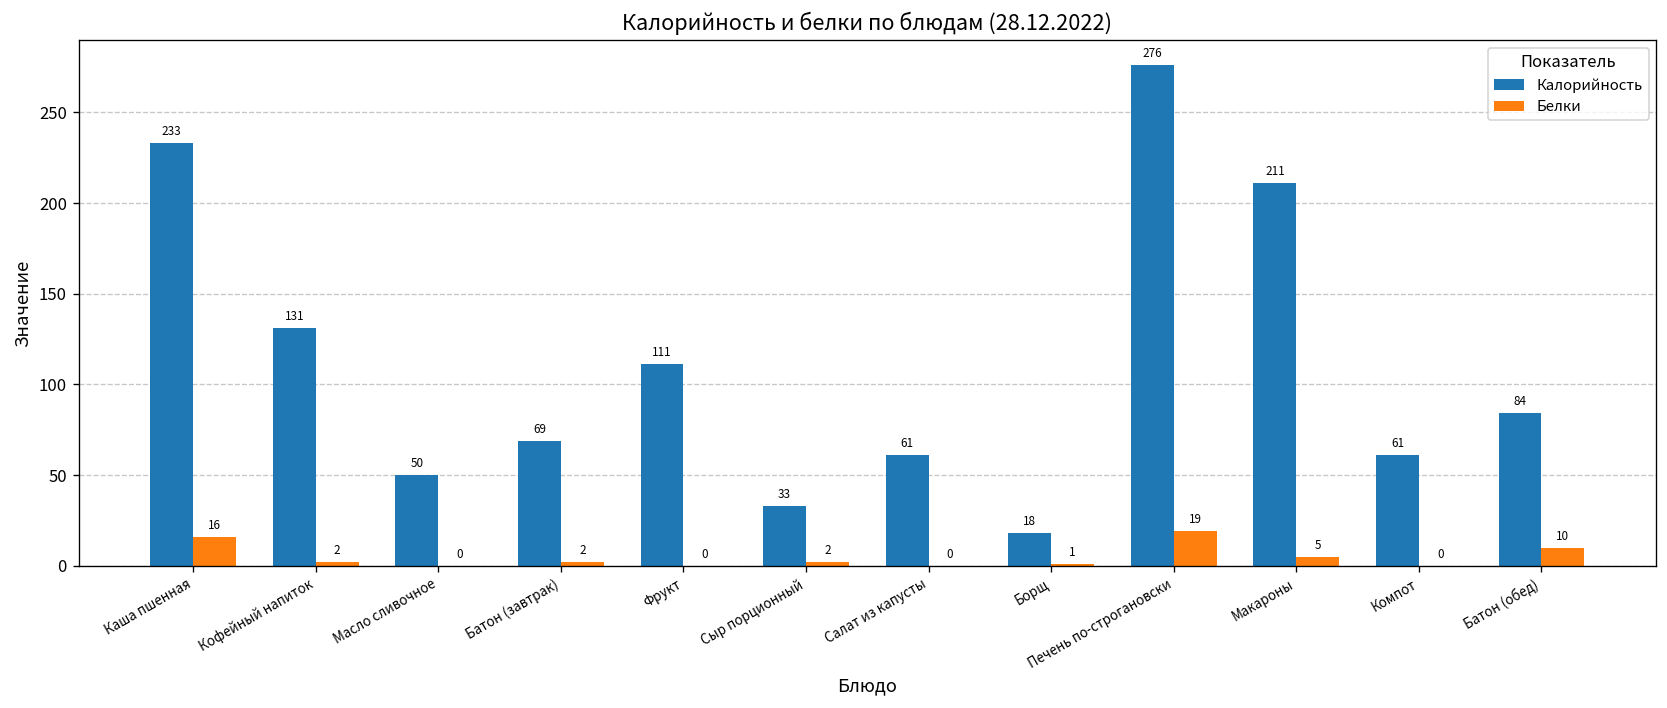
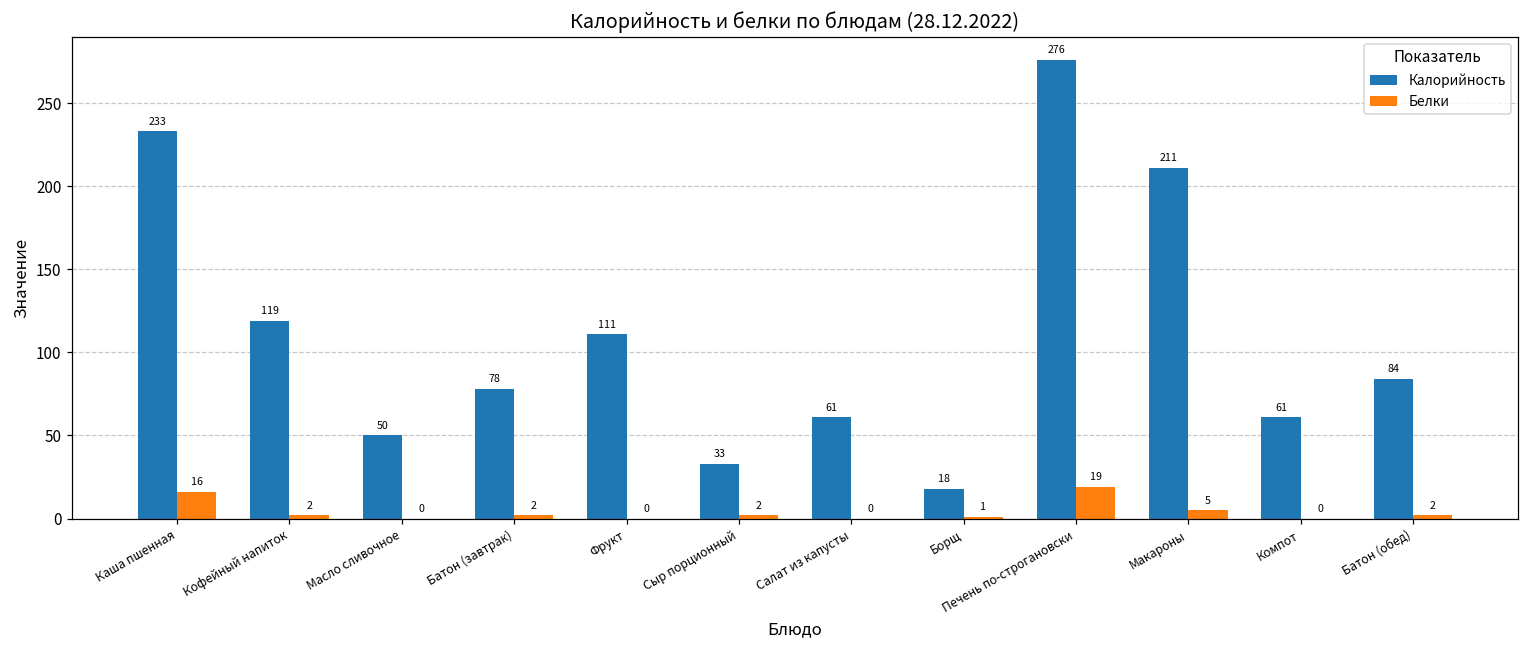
  {
    "Калорийность": {
      "Каша пшенная": 233,
-     "Кофейный напиток": 131,
+     "Кофейный напиток": 119,
      "Масло сливочное": 50,
-     "Батон (завтрак)": 69,
+     "Батон (завтрак)": 78,
      "Фрукт": 111,
      "Сыр порционный": 33,
      "Салат из капусты": 61,
      "Борщ": 18,
      "Печень по-строгановски": 276,
      "Макароны": 211,
      "Компот": 61,
      "Батон (обед)": 84
    },
    "Белки": {
      "Каша пшенная": 16,
      "Кофейный напиток": 2,
      "Масло сливочное": 0,
      "Батон (завтрак)": 2,
      "Фрукт": 0,
      "Сыр порционный": 2,
      "Салат из капусты": 0,
      "Борщ": 1,
      "Печень по-строгановски": 19,
      "Макароны": 5,
      "Компот": 0,
-     "Батон (обед)": 10
+     "Батон (обед)": 2
    }
  }
